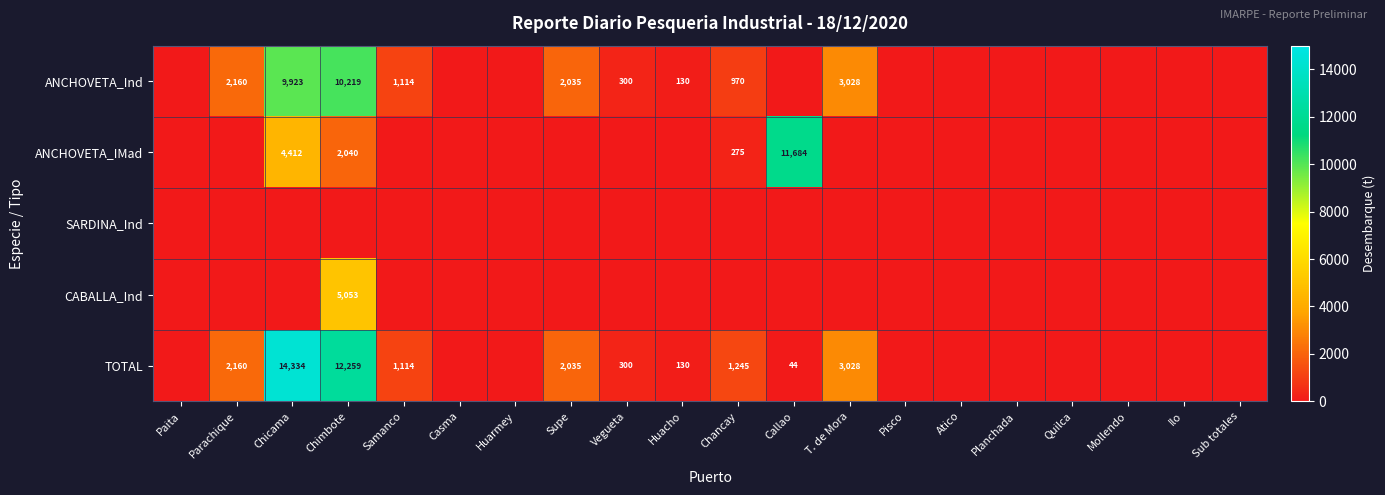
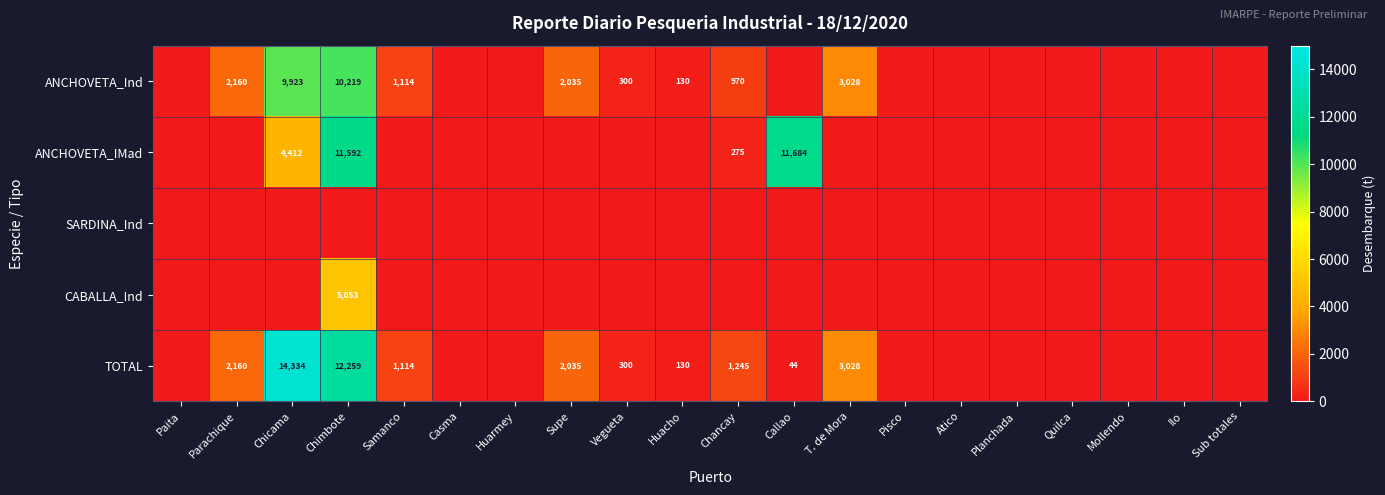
  {
    "ANCHOVETA_Ind": {
      "Parachique": "2,160",
      "Chicama": "9,923",
      "Chimbote": "10,219",
      "Samanco": "1,114",
      "Supe": "2,035",
      "Vegueta": "300",
      "Huacho": "130",
      "Chancay": "970",
      "T. de Mora": "3,028"
    },
    "ANCHOVETA_IMad": {
      "Chicama": "4,412",
-     "Chimbote": "2,040",
+     "Chimbote": "11,592",
      "Chancay": "275",
      "Callao": "11,684"
    },
    "CABALLA_Ind": {
      "Chimbote": "5,053"
    },
    "TOTAL": {
      "Parachique": "2,160",
      "Chicama": "14,334",
      "Chimbote": "12,259",
      "Samanco": "1,114",
      "Supe": "2,035",
      "Vegueta": "300",
      "Huacho": "130",
      "Chancay": "1,245",
      "Callao": "44",
      "T. de Mora": "3,028"
    }
  }
